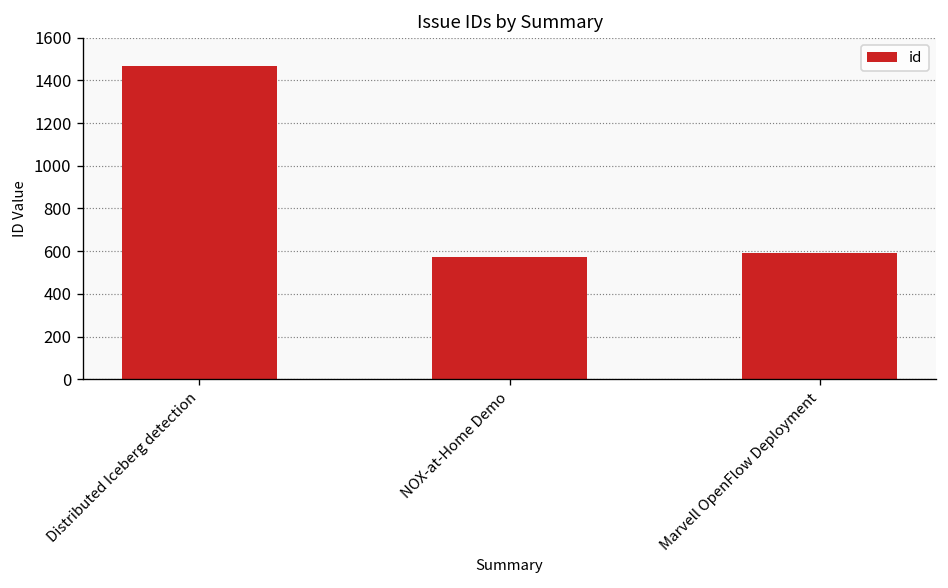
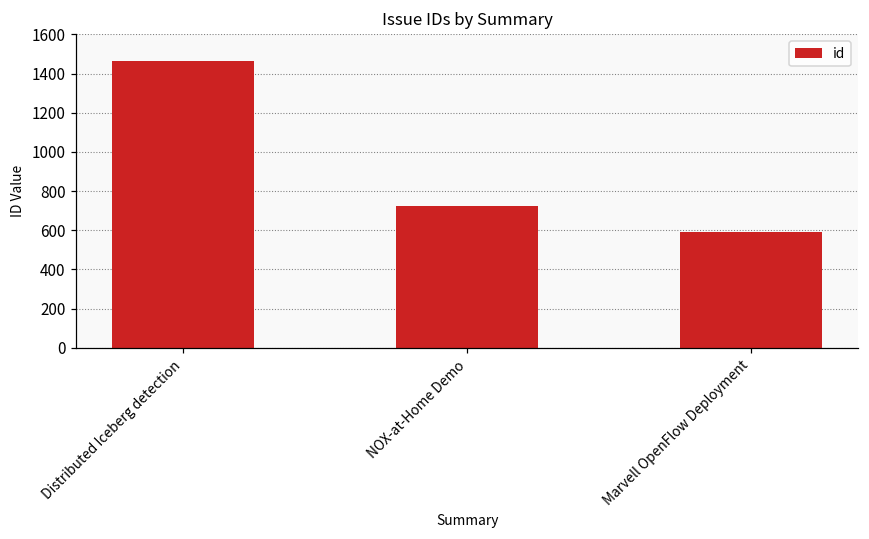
  {
    "Distributed Iceberg detection": 1470,
-   "NOX-at-Home Demo": 570,
+   "NOX-at-Home Demo": 730,
    "Marvell OpenFlow Deployment": 590
  }
